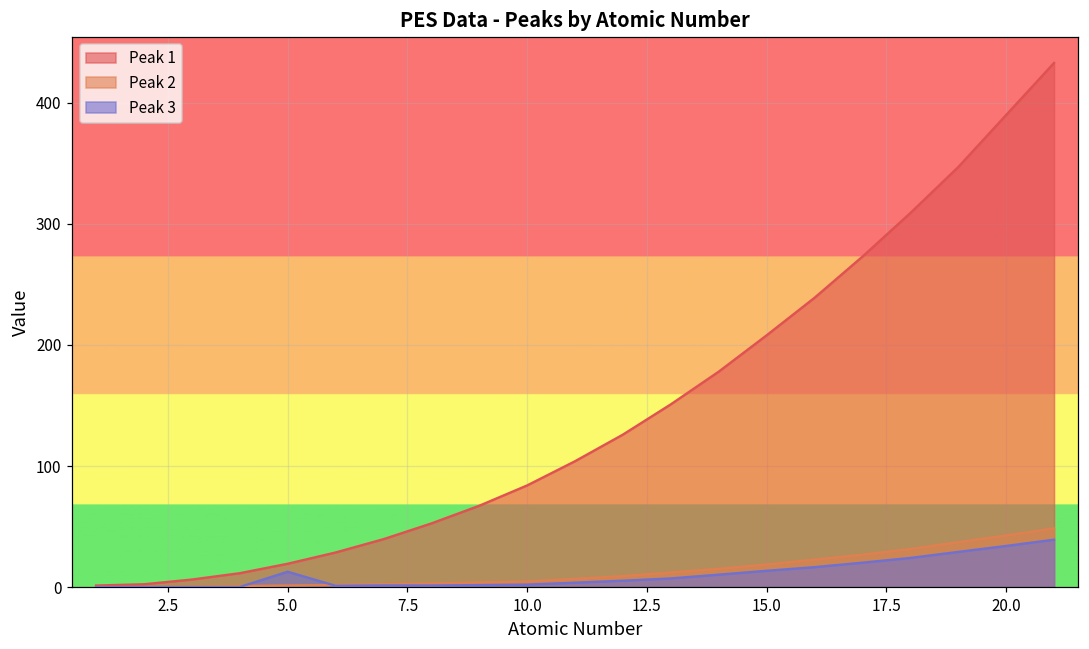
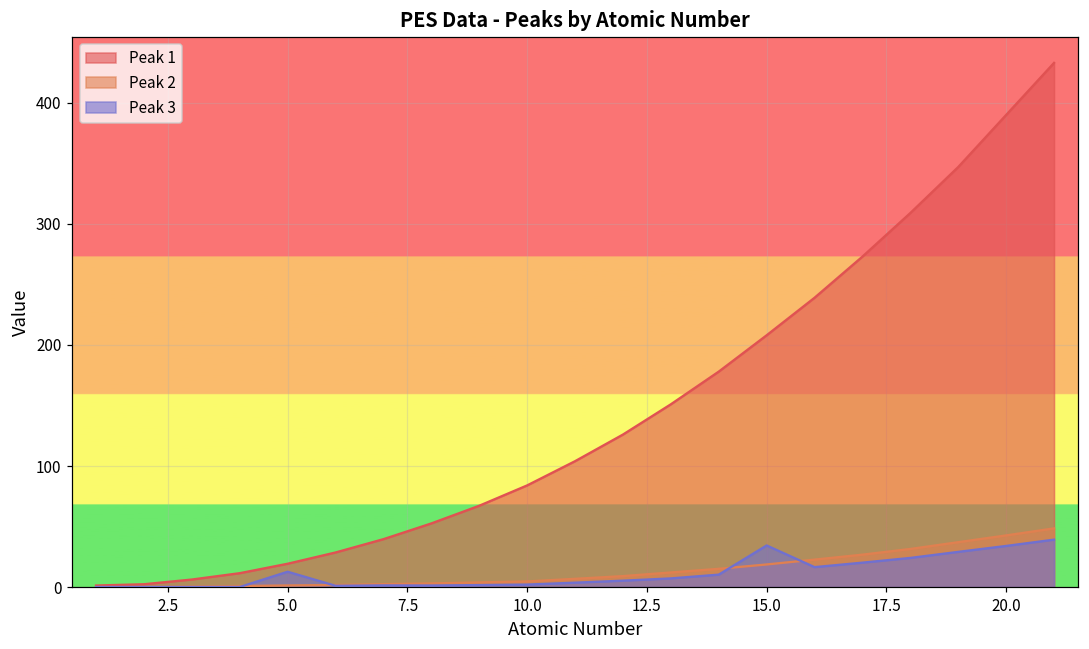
  {
    "Peak 3": {
      "5.0": 13,
      "10.0": 2,
-     "15.0": 14,
+     "15.0": 34,
      "20.0": 34
    }
  }
